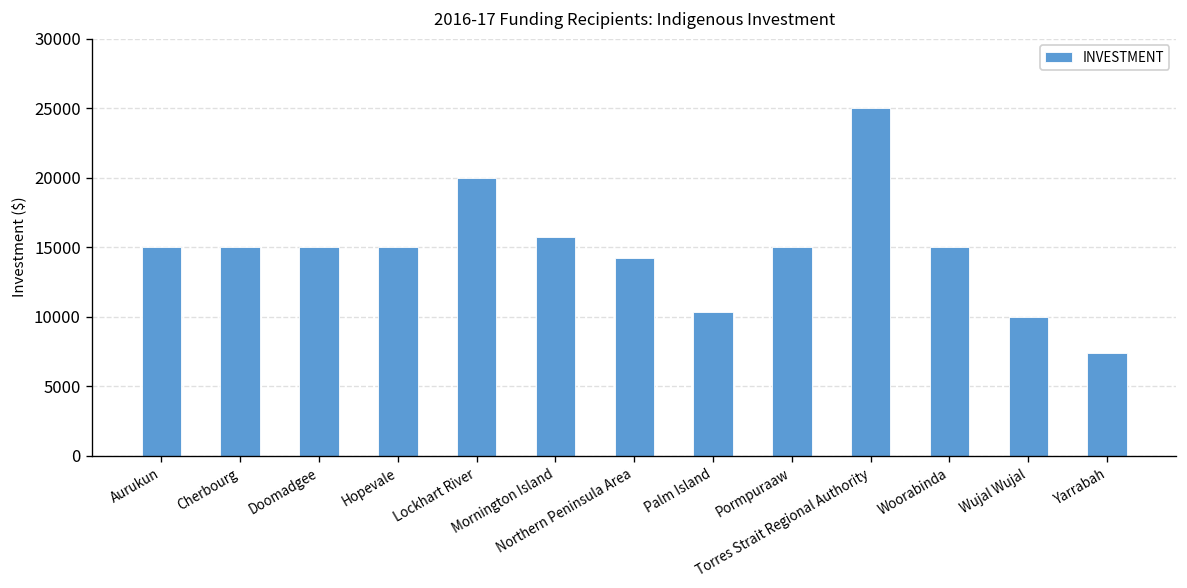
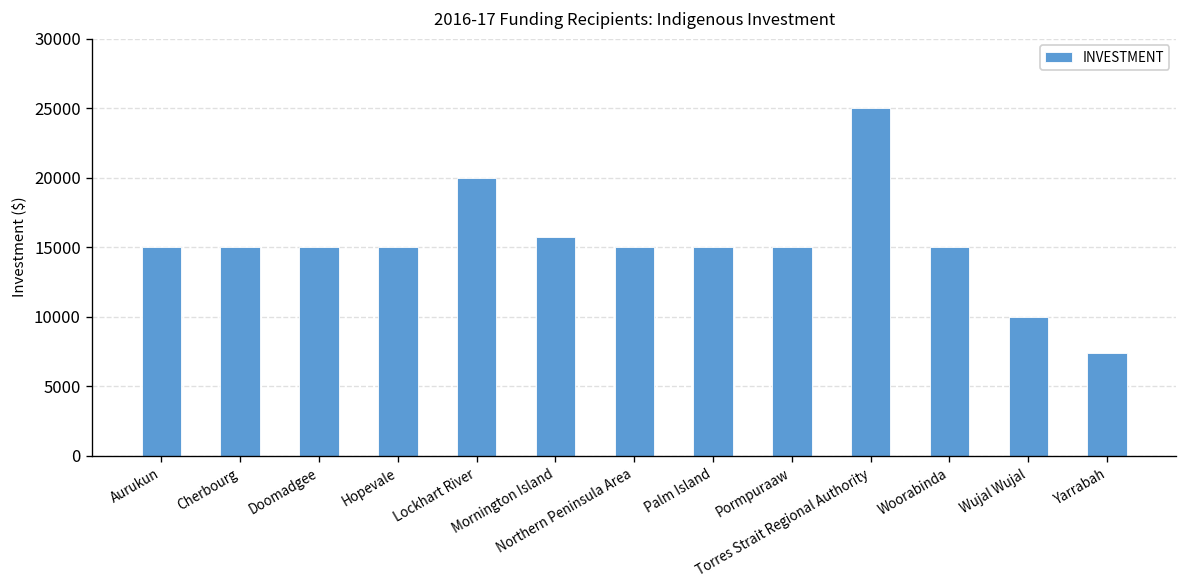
  {
    "Aurukun": 15000,
    "Cherbourg": 15000,
    "Doomadgee": 15000,
    "Hopevale": 15000,
    "Lockhart River": 20000,
    "Mornington Island": 15700,
-   "Northern Peninsula Area": 14200,
-   "Palm Island": 10300,
+   "Northern Peninsula Area": 15000,
+   "Palm Island": 15000,
    "Pormpuraaw": 15000,
    "Torres Strait Regional Authority": 25000,
    "Woorabinda": 15000,
    "Wujal Wujal": 10000,
    "Yarrabah": 7300
  }
